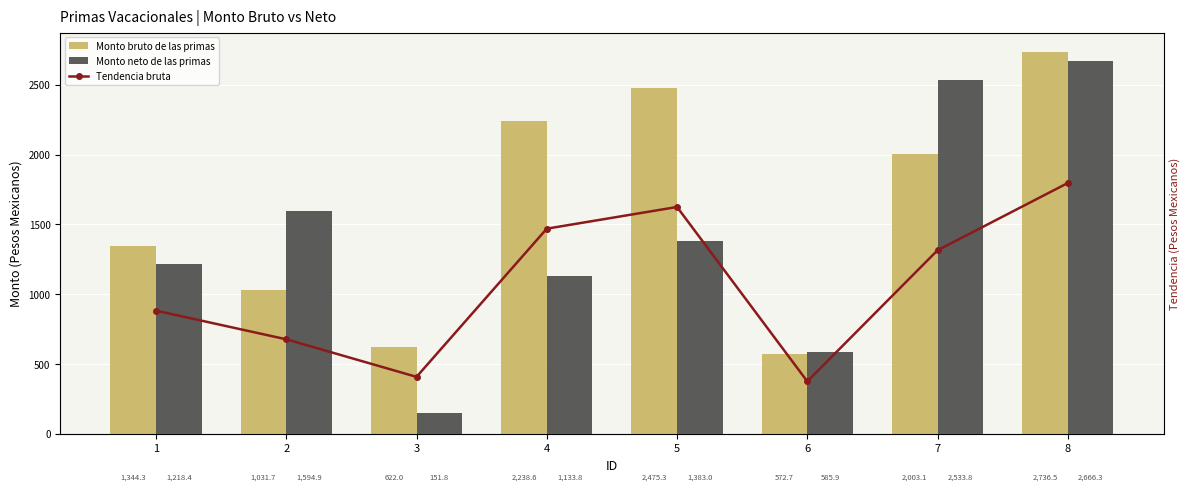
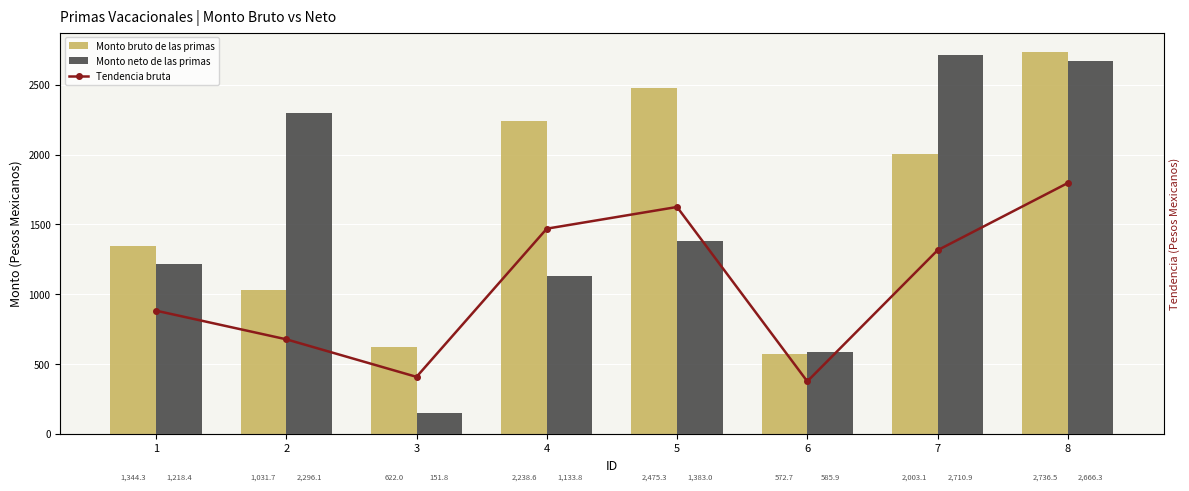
  {
    "Monto neto de las primas": {
-     "2": "1,594.9",
-     "7": "2,533.8"
+     "2": "2,296.1",
+     "7": "2,710.9"
    }
  }
